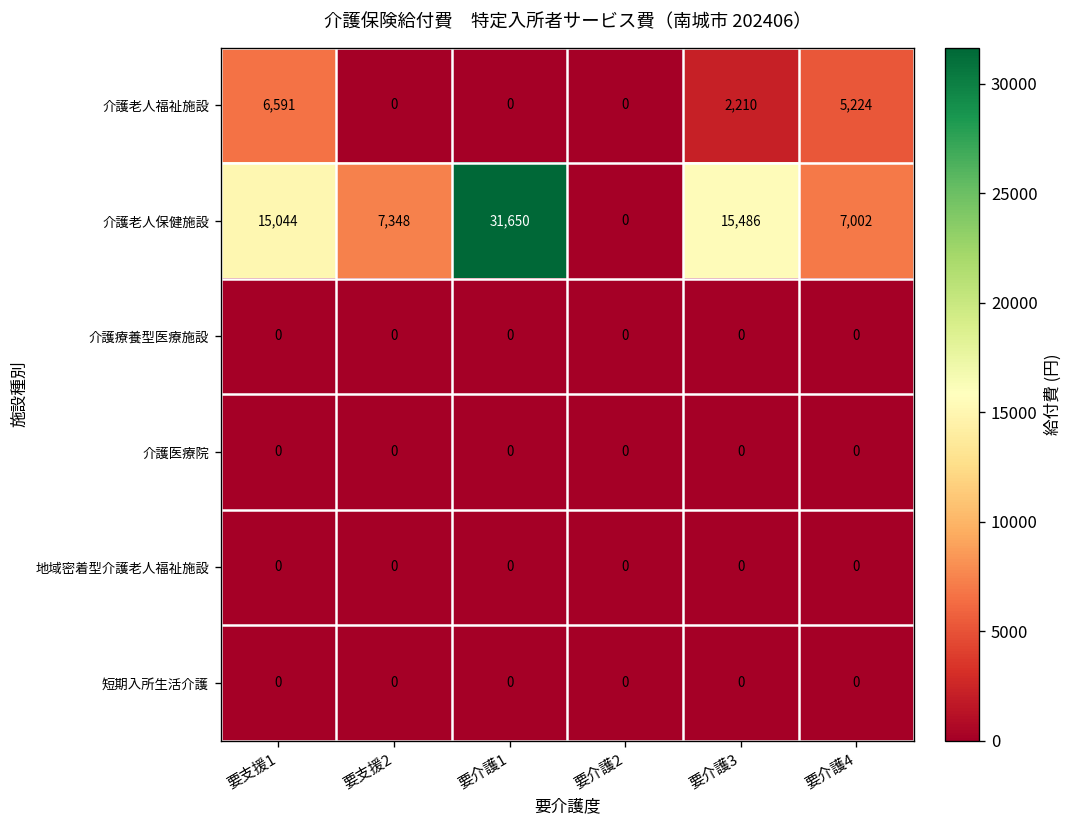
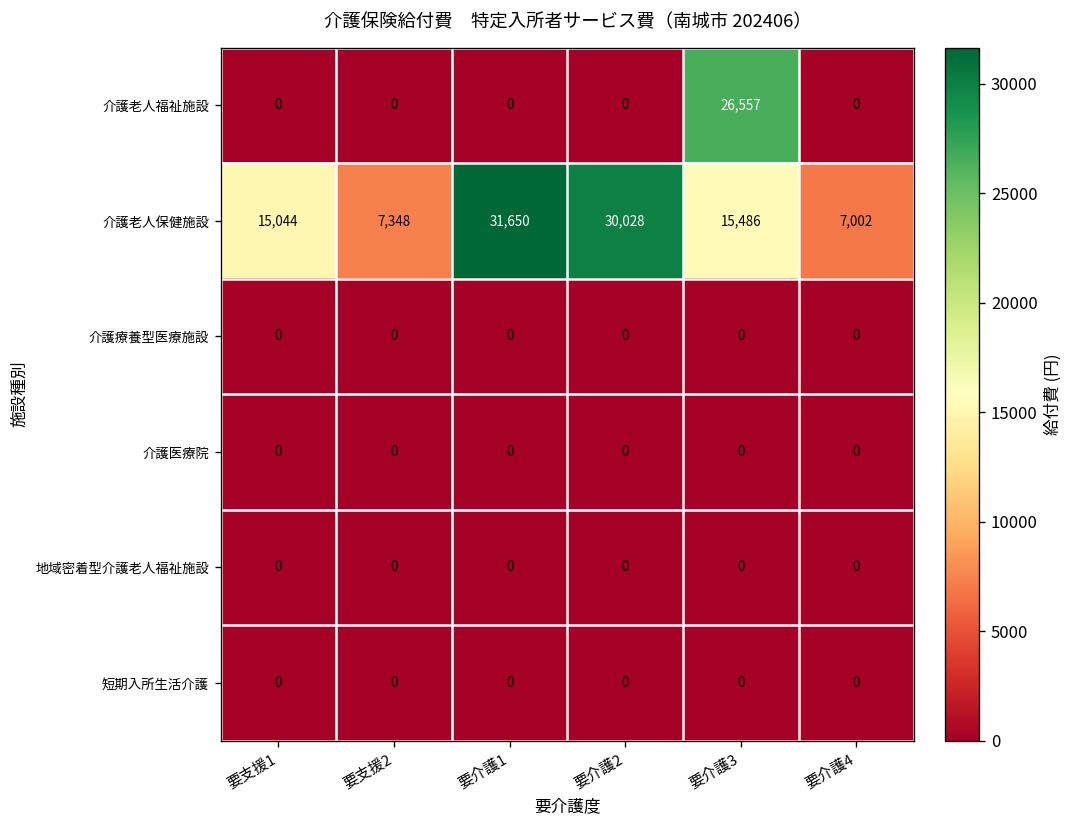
  {
    "介護老人福祉施設": {
-     "要支援1": "6,591",
+     "要支援1": "0",
      "要支援2": "0",
      "要介護1": "0",
      "要介護2": "0",
-     "要介護3": "2,210",
-     "要介護4": "5,224"
+     "要介護3": "26,557",
+     "要介護4": "0"
    },
    "介護老人保健施設": {
      "要支援1": "15,044",
      "要支援2": "7,348",
      "要介護1": "31,650",
-     "要介護2": "0",
+     "要介護2": "30,028",
      "要介護3": "15,486",
      "要介護4": "7,002"
    },
    "介護療養型医療施設": {
      "要支援1": "0",
      "要支援2": "0",
      "要介護1": "0",
      "要介護2": "0",
      "要介護3": "0",
      "要介護4": "0"
    },
    "介護医療院": {
      "要支援1": "0",
      "要支援2": "0",
      "要介護1": "0",
      "要介護2": "0",
      "要介護3": "0",
      "要介護4": "0"
    },
    "地域密着型介護老人福祉施設": {
      "要支援1": "0",
      "要支援2": "0",
      "要介護1": "0",
      "要介護2": "0",
      "要介護3": "0",
      "要介護4": "0"
    },
    "短期入所生活介護": {
      "要支援1": "0",
      "要支援2": "0",
      "要介護1": "0",
      "要介護2": "0",
      "要介護3": "0",
      "要介護4": "0"
    }
  }
